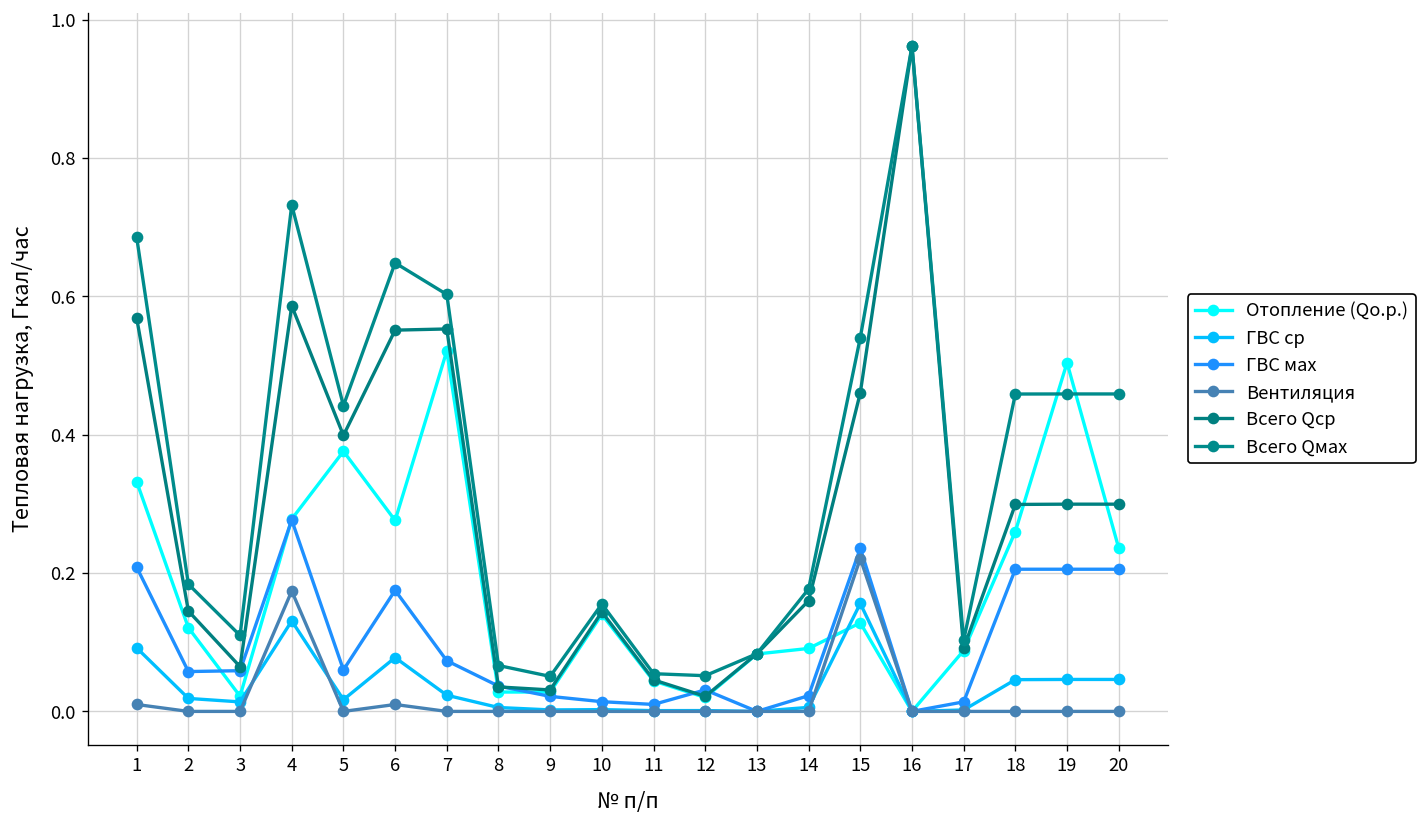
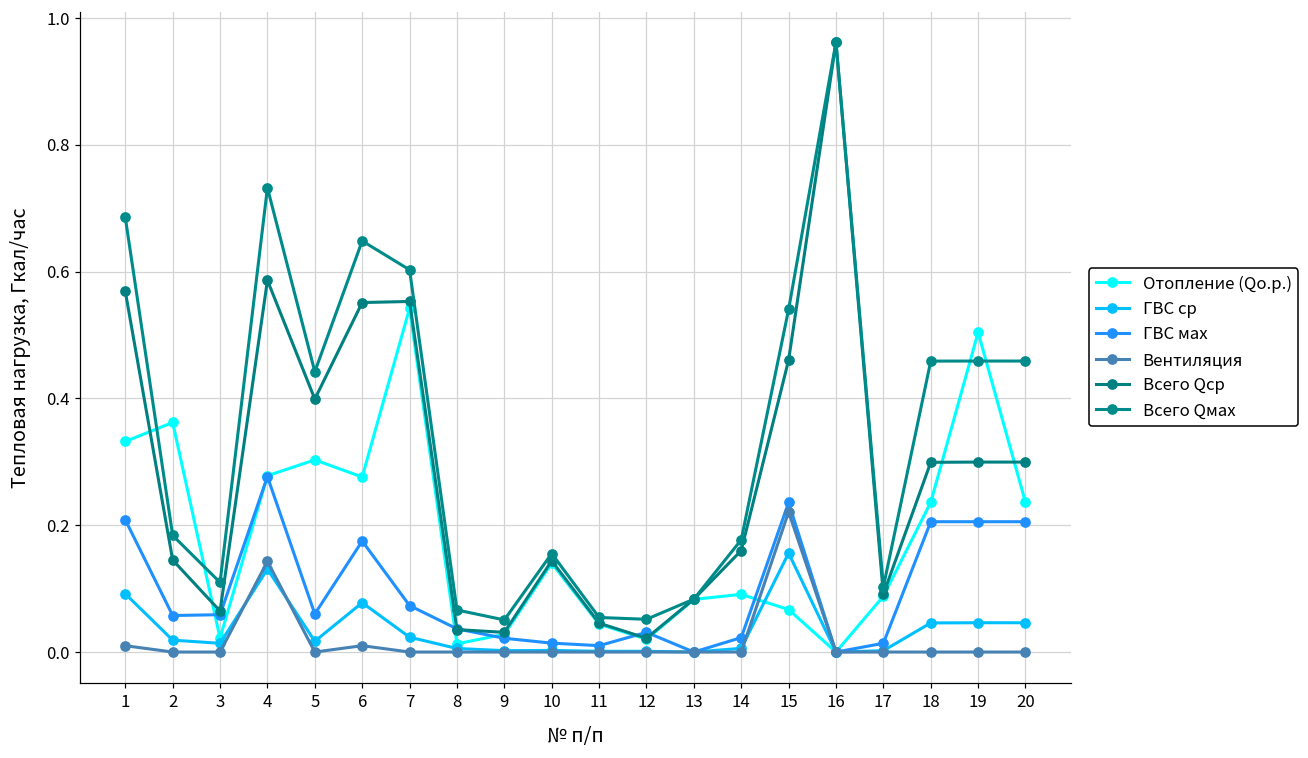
  {
    "Отопление (Qo.р.)": {
      "1": 0.33,
-     "2": 0.12,
+     "2": 0.36,
      "3": 0.02,
-     "5": 0.38,
+     "5": 0.30,
      "6": 0.28,
-     "7": 0.52,
-     "8": 0.03,
+     "7": 0.54,
+     "8": 0.01,
      "14": 0.09,
-     "15": 0.13,
-     "18": 0.26,
+     "15": 0.07,
+     "18": 0.24,
      "19": 0.50,
      "20": 0.24
    },
    "Вентиляция": {
      "1": 0.01,
      "2": 0.00,
      "3": 0.00,
-     "4": 0.17,
+     "4": 0.14,
      "5": 0.00,
      "6": 0.01,
      "7": 0.00,
      "8": 0.00,
      "14": 0.00,
      "15": 0.22,
      "18": 0.00,
      "19": 0.00,
      "20": 0.00
    }
  }
